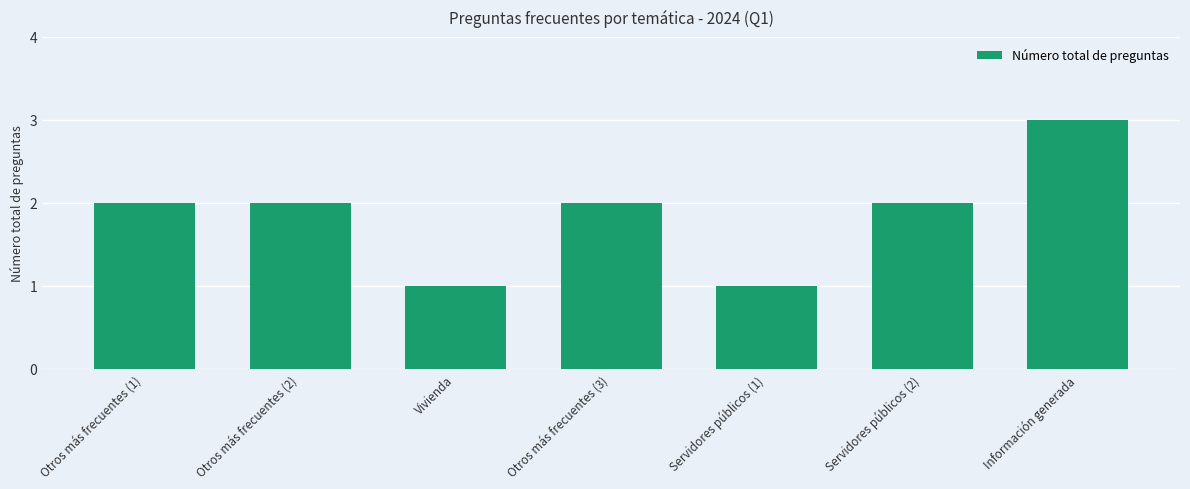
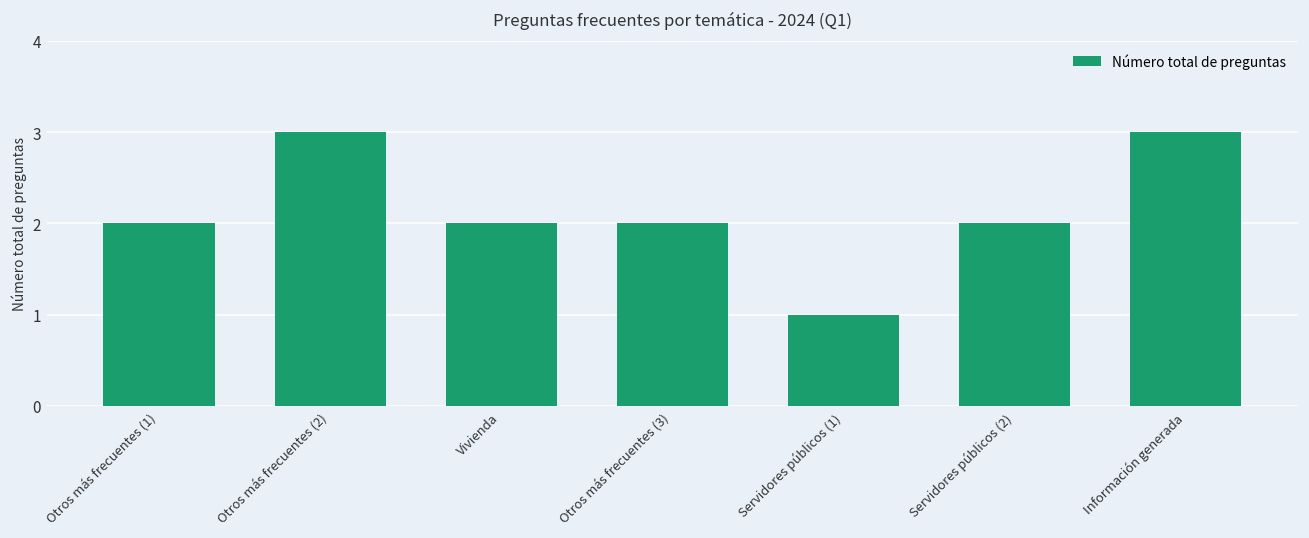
  {
    "Otros más frecuentes (1)": 2,
-   "Otros más frecuentes (2)": 2,
-   "Vivienda": 1,
+   "Otros más frecuentes (2)": 3,
+   "Vivienda": 2,
    "Otros más frecuentes (3)": 2,
    "Servidores públicos (1)": 1,
    "Servidores públicos (2)": 2,
    "Información generada": 3
  }
